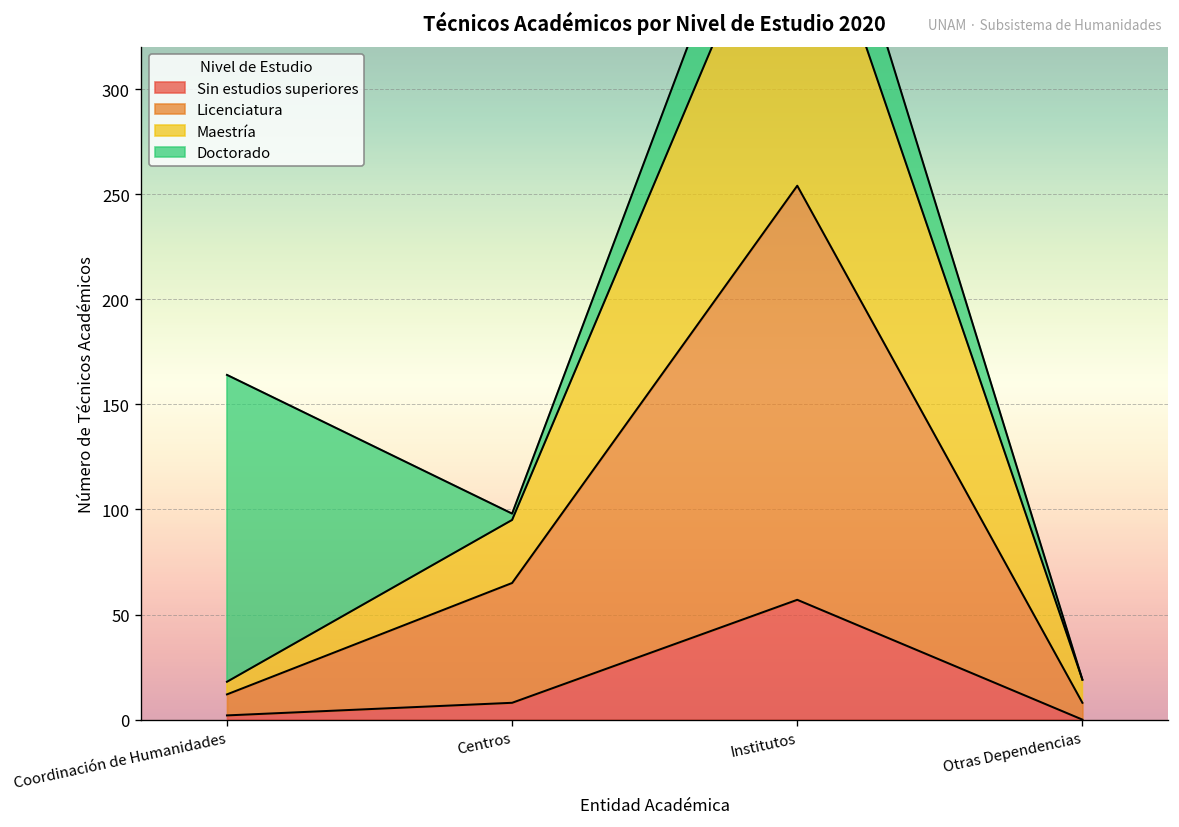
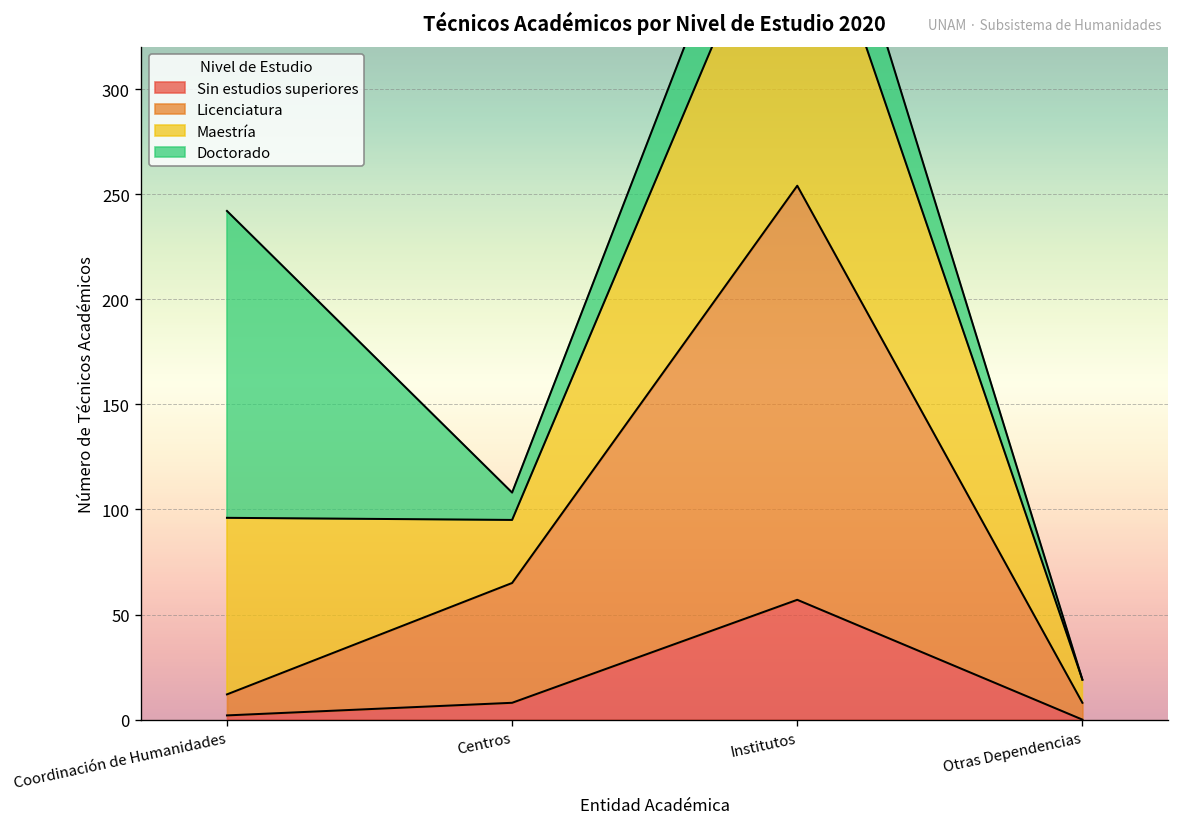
  {
    "Maestría": {
-     "Coordinación de Humanidades": 6,
+     "Coordinación de Humanidades": 84,
      "Centros": 30
    },
    "Doctorado": {
      "Coordinación de Humanidades": 146,
-     "Centros": 3
+     "Centros": 13
    }
  }
